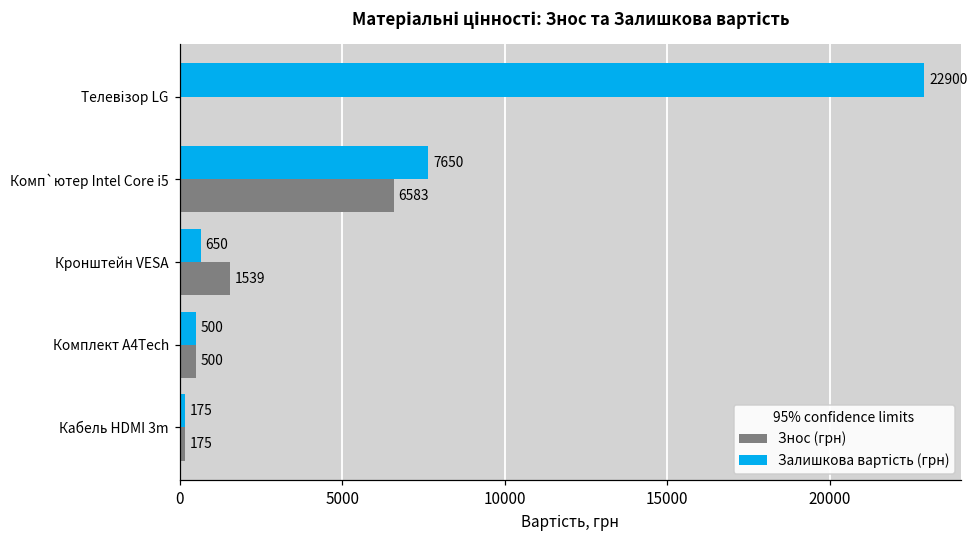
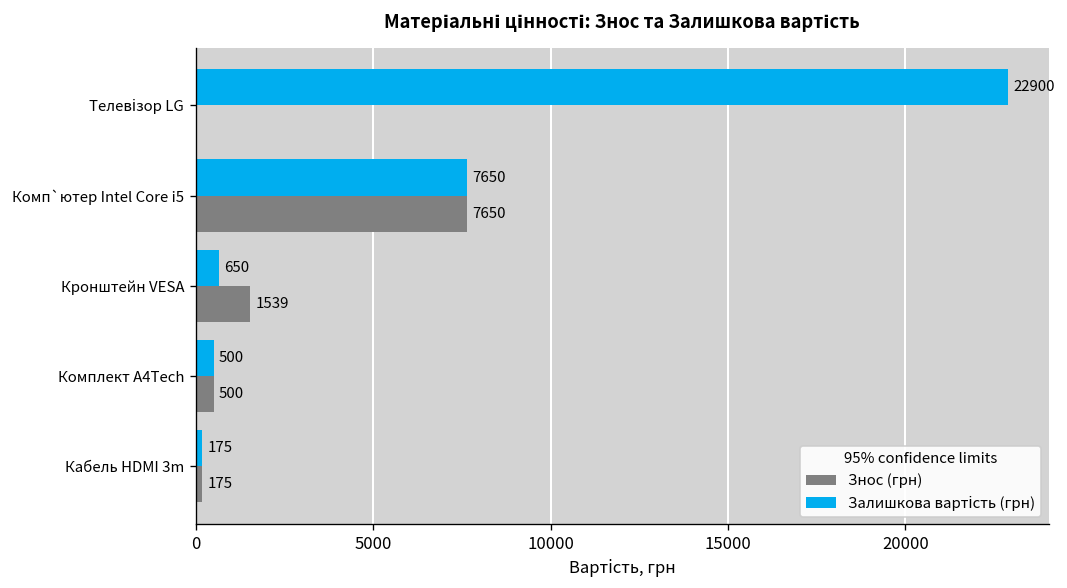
  {
    "Знос (грн)": {
-     "Комп`ютер Intel Core i5": 6583,
+     "Комп`ютер Intel Core i5": 7650,
      "Кронштейн VESA": 1539,
      "Комплект A4Tech": 500,
      "Кабель HDMI 3m": 175
    },
    "Залишкова вартість (грн)": {
      "Телевізор LG": 22900,
      "Комп`ютер Intel Core i5": 7650,
      "Кронштейн VESA": 650,
      "Комплект A4Tech": 500,
      "Кабель HDMI 3m": 175
    }
  }
